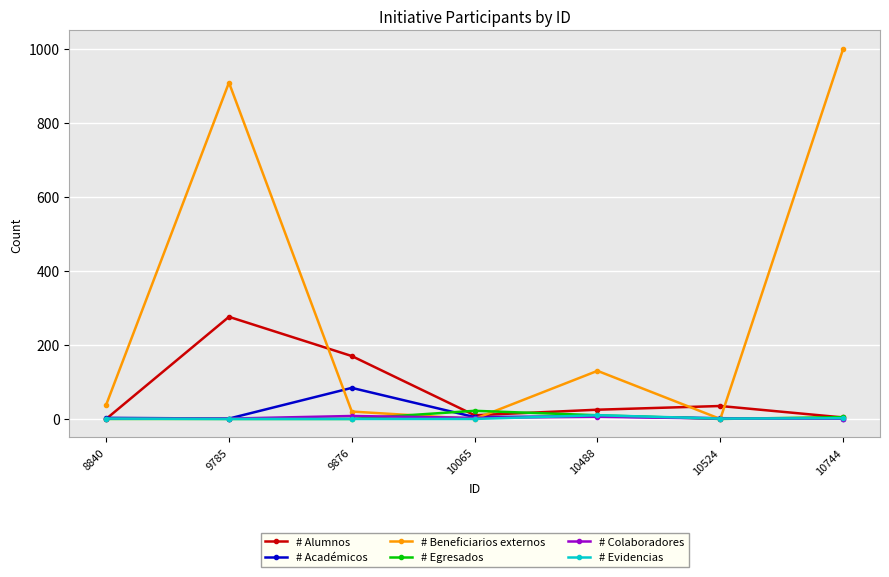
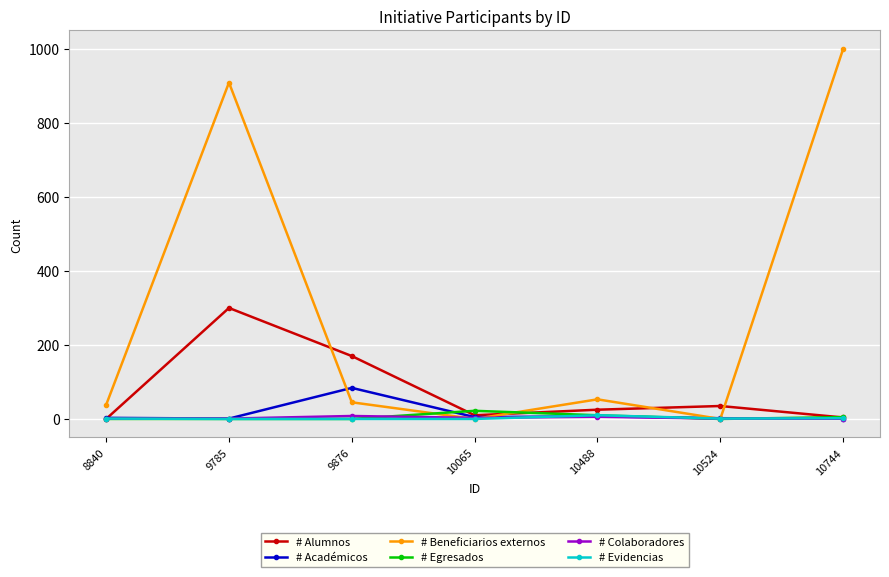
  {
    "# Alumnos": {
-     "9785": 280,
+     "9785": 300,
      "9876": 170,
      "10488": 30,
      "10524": 40
    },
    "# Académicos": {
      "9876": 80
    },
    "# Beneficiarios externos": {
      "8840": 40,
      "9785": 910,
-     "9876": 20,
-     "10488": 130,
+     "9876": 50,
+     "10488": 50,
      "10744": 1000
    },
    "# Egresados": {
      "10065": 20
    },
    "# Colaboradores": {
      "9876": 10
    }
  }
